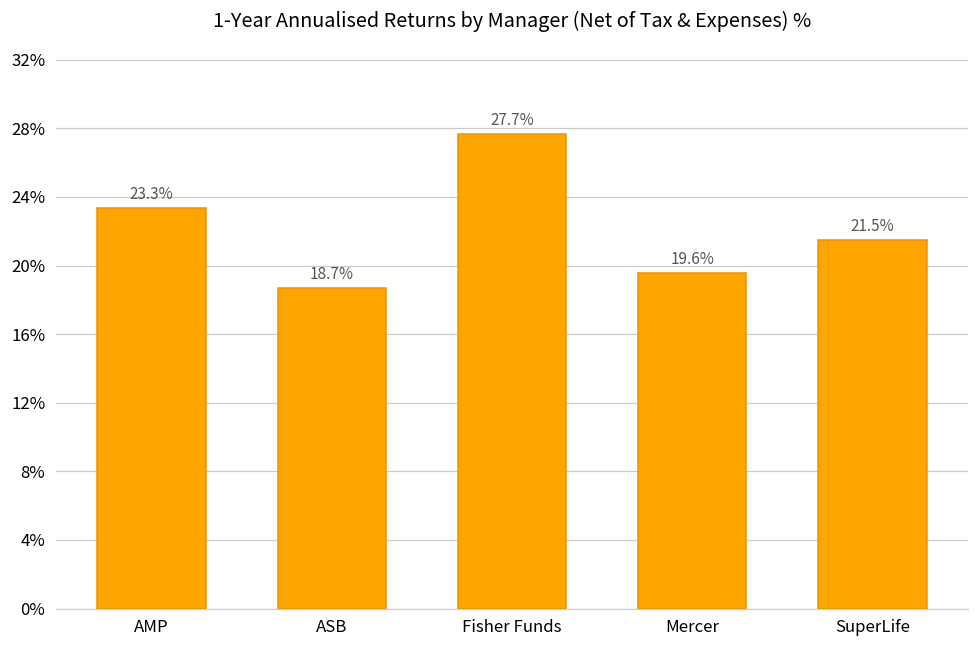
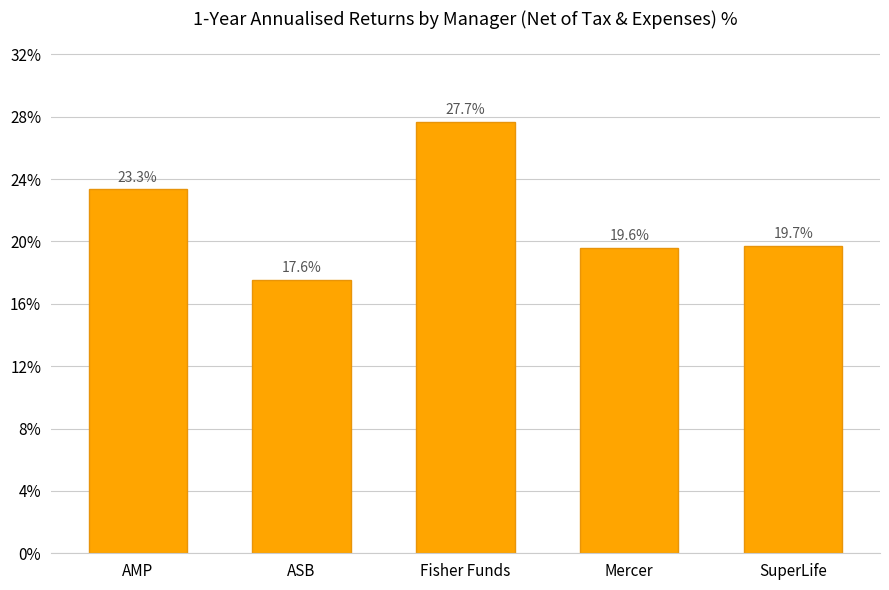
  {
    "AMP": "23.3%",
-   "ASB": "18.7%",
+   "ASB": "17.6%",
    "Fisher Funds": "27.7%",
    "Mercer": "19.6%",
-   "SuperLife": "21.5%"
+   "SuperLife": "19.7%"
  }
